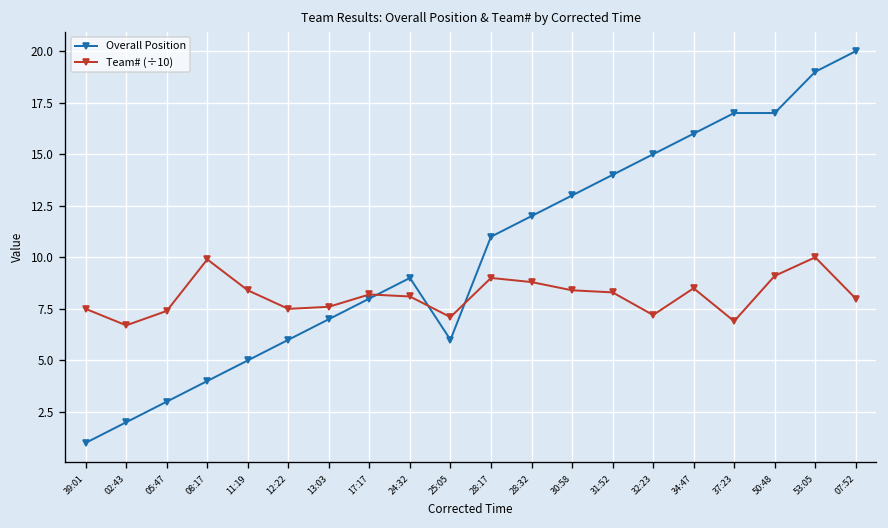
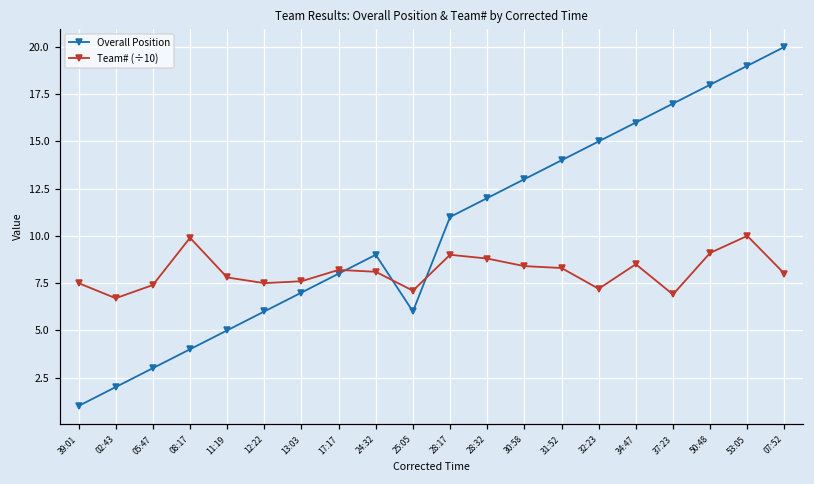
  {
    "Overall Position": {
      "39:01": 1,
      "02:43": 2,
      "05:47": 3,
      "08:17": 4,
      "11:19": 5,
      "12:22": 6,
      "13:03": 7,
      "17:17": 8,
      "24:32": 9,
      "25:05": 6,
      "28:17": 11,
      "28:32": 12,
      "30:58": 13,
      "31:52": 14,
      "32:23": 15,
      "34:47": 16,
      "37:23": 17,
-     "50:48": 17,
+     "50:48": 18,
      "53:05": 19,
      "07:52": 20
    },
    "Team# (÷10)": {
      "39:01": 7.5,
      "02:43": 6.7,
      "05:47": 7.4,
      "08:17": 9.9,
-     "11:19": 8.4,
+     "11:19": 7.8,
      "12:22": 7.5,
      "13:03": 7.6,
      "17:17": 8.2,
      "24:32": 8.1,
      "25:05": 7.1,
      "28:17": 9.0,
      "28:32": 8.8,
      "30:58": 8.4,
      "31:52": 8.3,
      "32:23": 7.2,
      "34:47": 8.5,
      "37:23": 6.9,
      "50:48": 9.1,
      "53:05": 10.0,
      "07:52": 8.0
    }
  }
